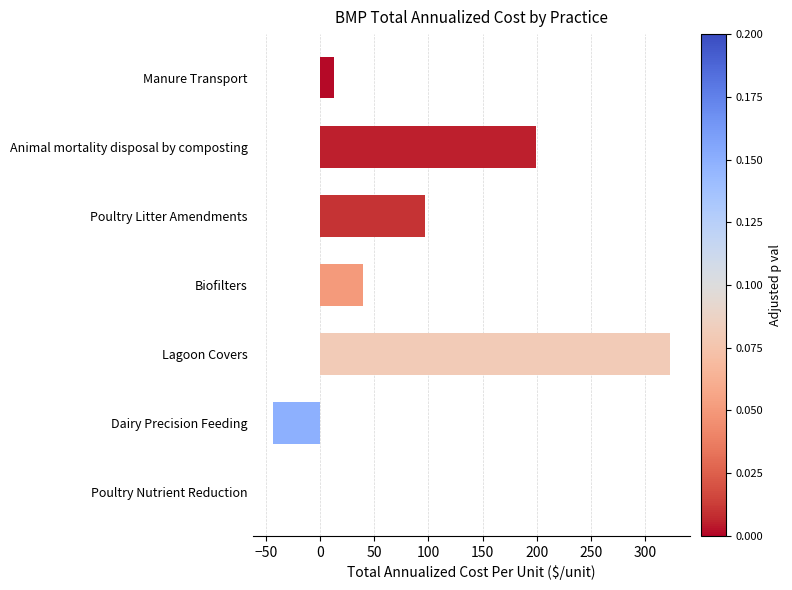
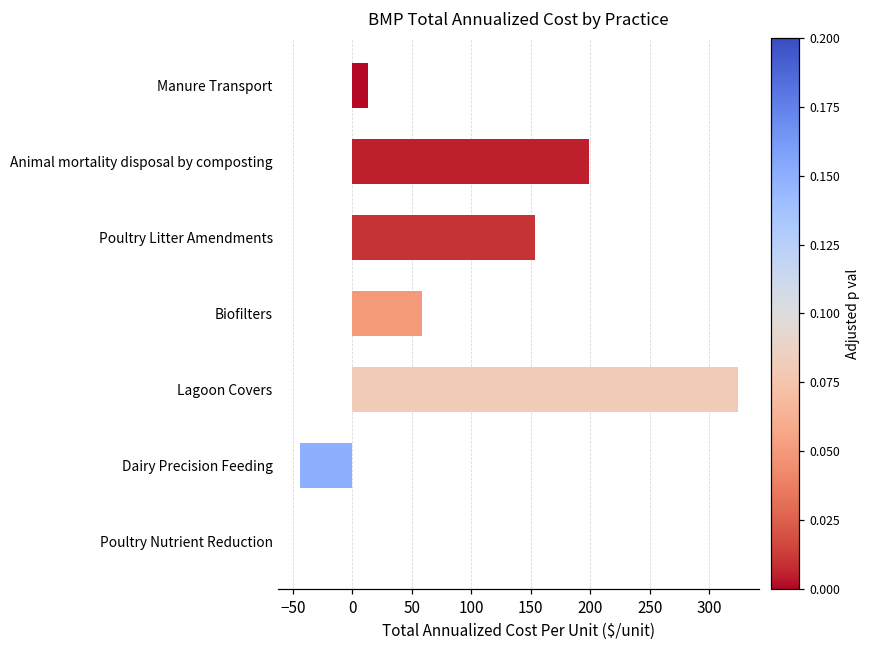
  {
    "Manure Transport": 13,
    "Animal mortality disposal by composting": 199,
-   "Poultry Litter Amendments": 97,
-   "Biofilters": 39,
+   "Poultry Litter Amendments": 154,
+   "Biofilters": 58,
    "Lagoon Covers": 324,
    "Dairy Precision Feeding": -44,
    "Poultry Nutrient Reduction": 0
  }
